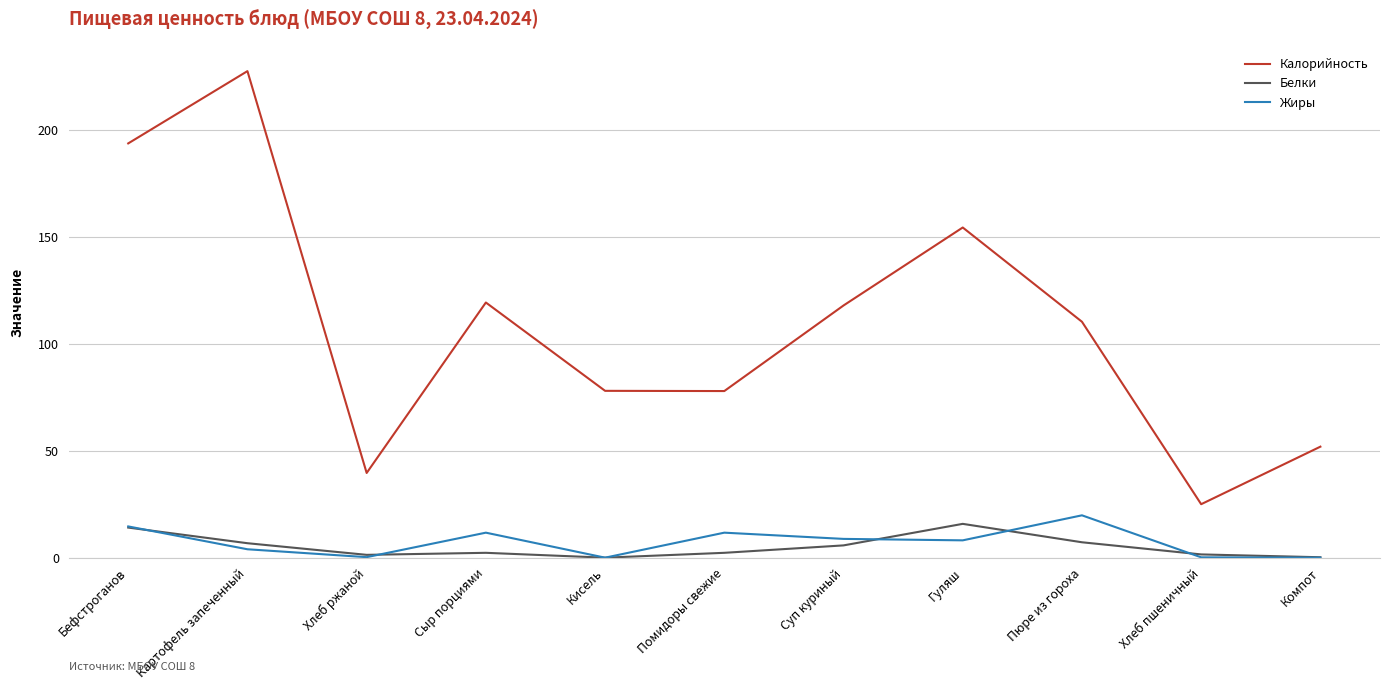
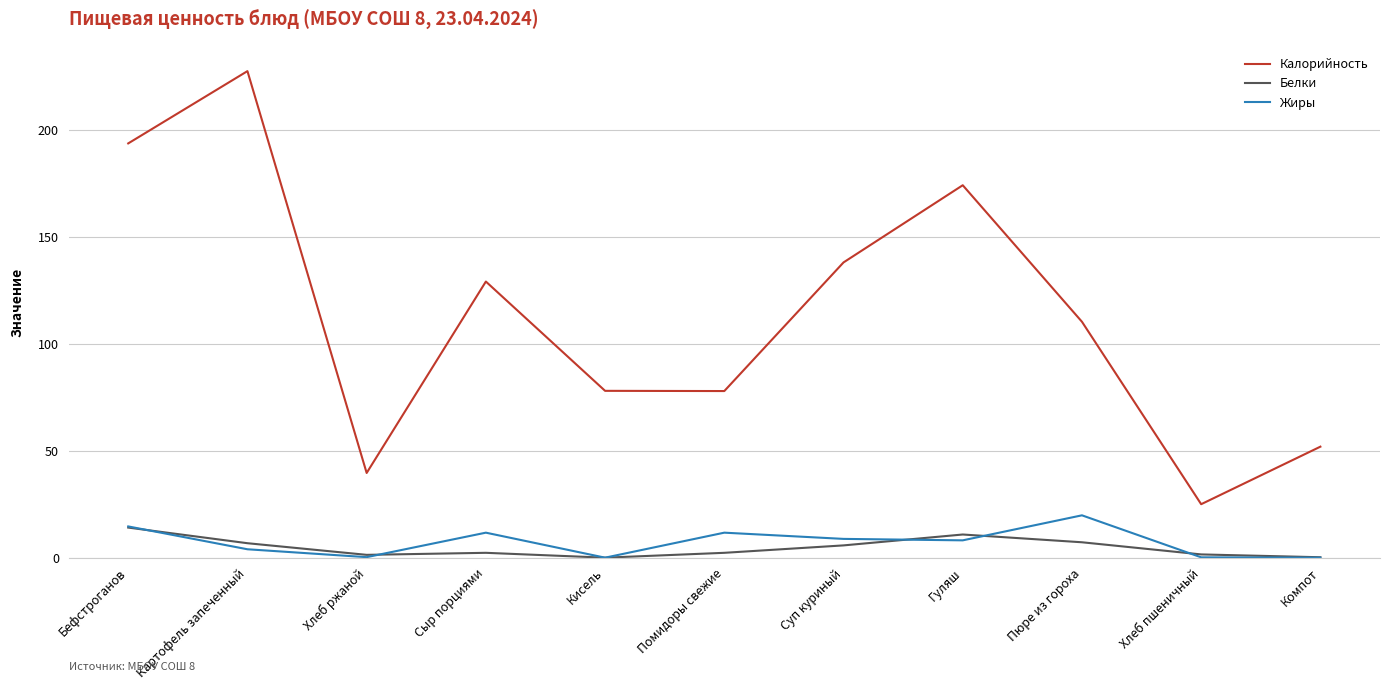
  {
    "Калорийность": {
      "Бефстроганов": 194,
      "Картофель запеченный": 227,
      "Хлеб ржаной": 40,
-     "Сыр порциями": 119,
+     "Сыр порциями": 129,
      "Кисель": 78,
      "Помидоры свежие": 78,
-     "Суп куриный": 118,
-     "Гуляш": 154,
+     "Суп куриный": 138,
+     "Гуляш": 174,
      "Пюре из гороха": 110,
      "Хлеб пшеничный": 25,
      "Компот": 52
    },
    "Белки": {
      "Картофель запеченный": 7,
      "Сыр порциями": 2,
      "Помидоры свежие": 2,
      "Суп куриный": 6,
-     "Гуляш": 16,
+     "Гуляш": 11,
      "Пюре из гороха": 7,
      "Хлеб пшеничный": 2
    },
    "Жиры": {
      "Картофель запеченный": 4,
      "Сыр порциями": 12,
      "Помидоры свежие": 12,
      "Суп куриный": 9,
      "Гуляш": 8,
      "Пюре из гороха": 20,
      "Хлеб пшеничный": 0
    }
  }
